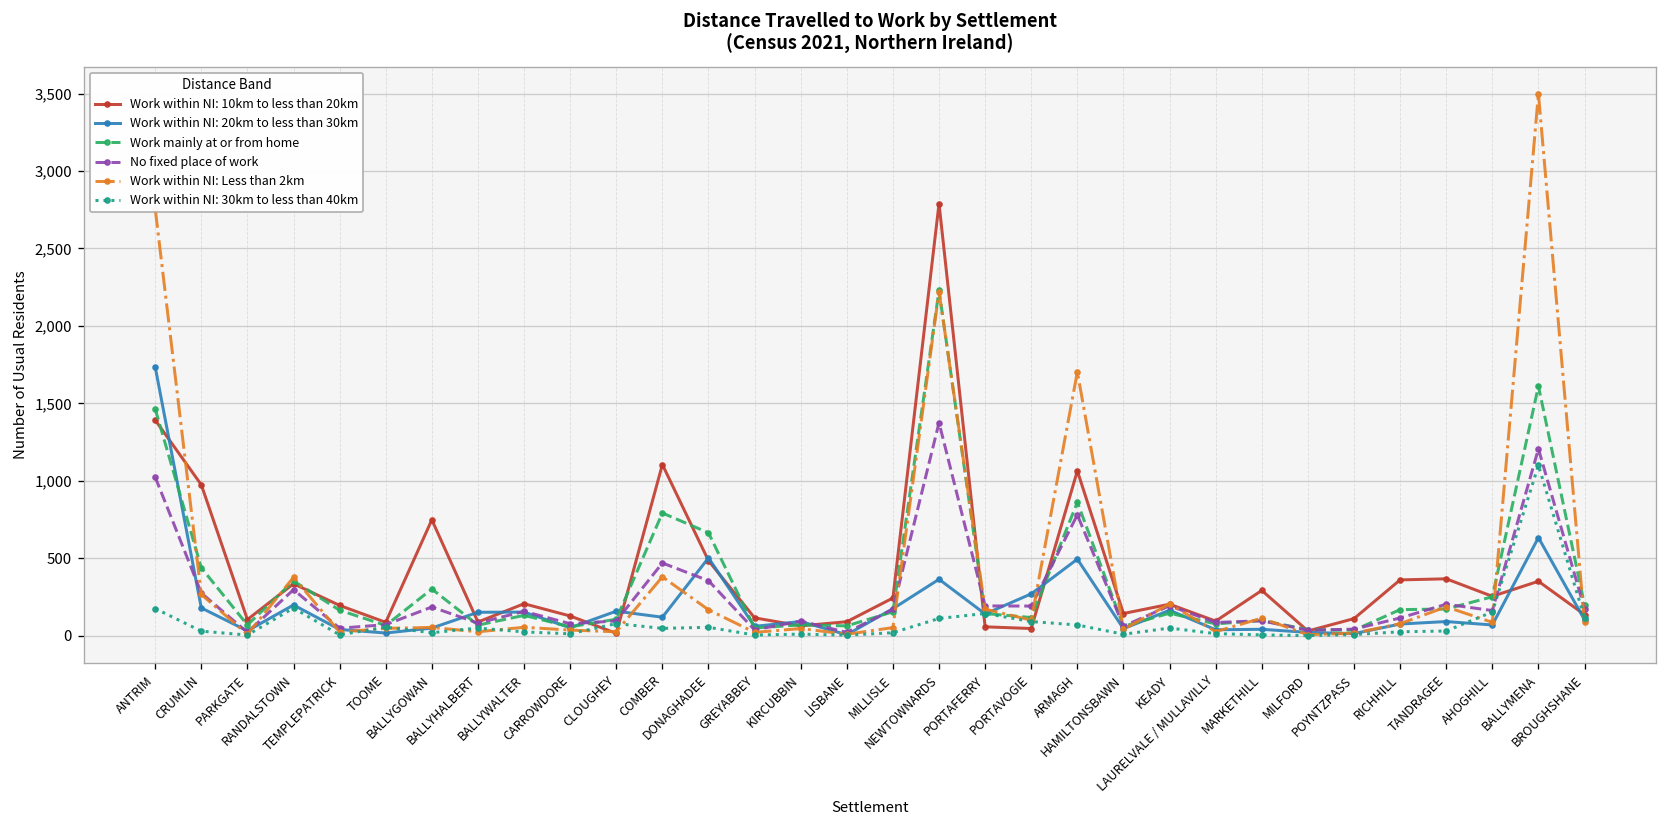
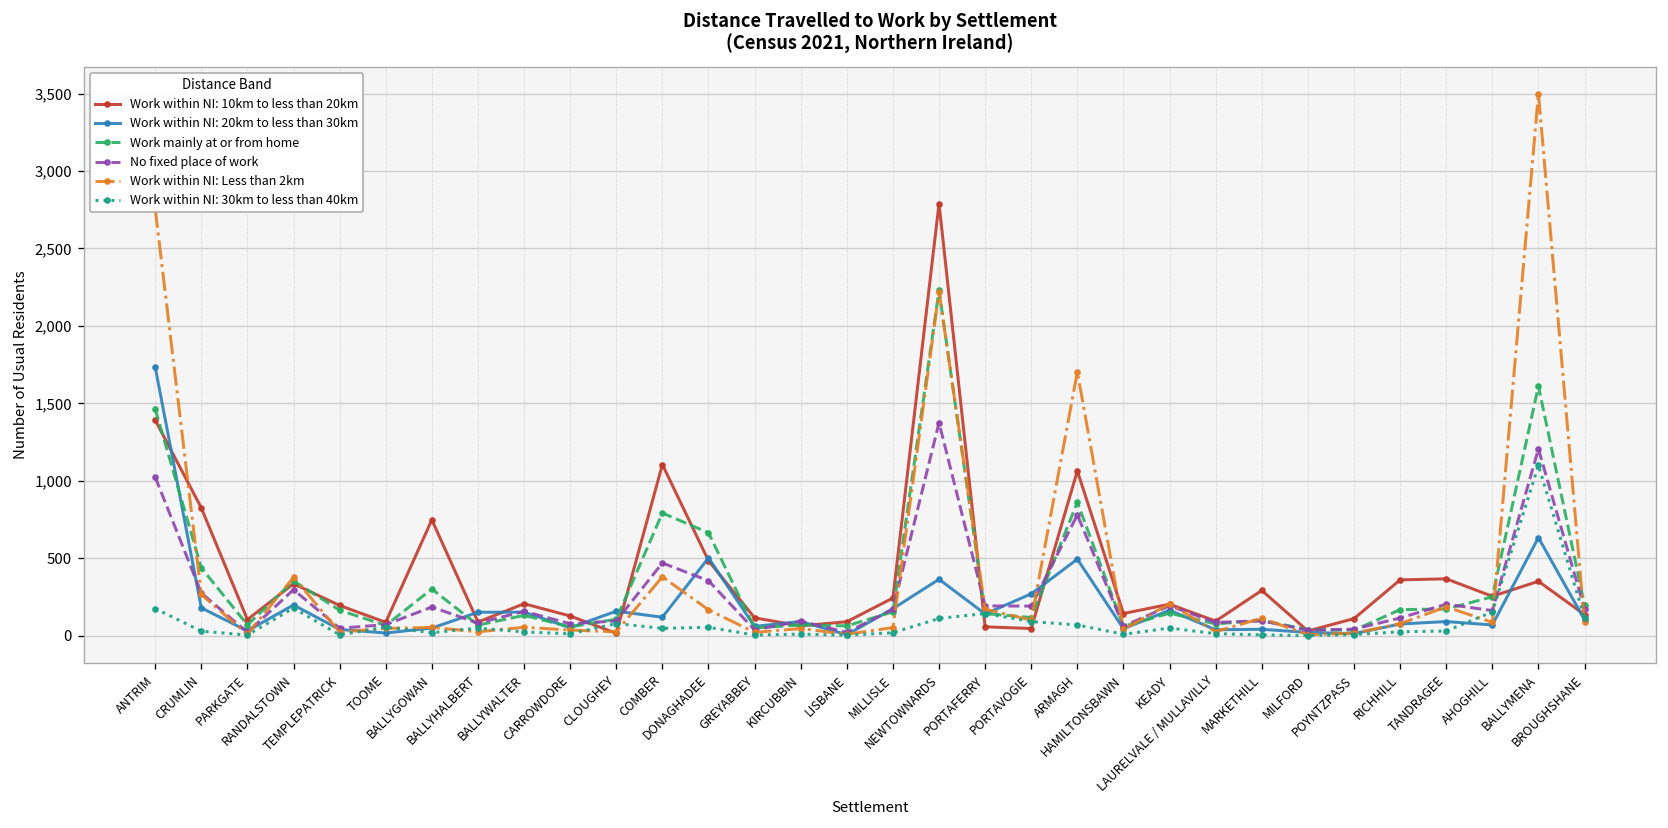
  {
    "Work within NI: 10km to less than 20km": {
      "ANTRIM": "1,390",
-     "CRUMLIN": "970",
+     "CRUMLIN": "830",
      "PARKGATE": "100",
      "TEMPLEPATRICK": "200",
      "BALLYGOWAN": "750",
      "BALLYWALTER": "210",
      "CARROWDORE": "130",
      "COMBER": "1,110",
      "GREYABBEY": "120",
      "LISBANE": "90",
      "MILLISLE": "240",
      "NEWTOWNARDS": "2,790",
      "PORTAFERRY": "60",
      "PORTAVOGIE": "50",
      "ARMAGH": "1,060",
      "HAMILTONSBAWN": "140",
      "MARKETHILL": "290",
      "POYNTZPASS": "110",
      "RICHHILL": "360",
      "TANDRAGEE": "370",
      "BALLYMENA": "350",
      "BROUGHSHANE": "140"
    },
    "Work within NI: 20km to less than 30km": {
      "ANTRIM": "1,740",
      "CRUMLIN": "180",
      "TOOME": "20",
      "BALLYHALBERT": "150",
      "CLOUGHEY": "160",
      "COMBER": "120",
      "NEWTOWNARDS": "360",
      "PORTAVOGIE": "270",
      "ARMAGH": "490",
      "MARKETHILL": "40",
      "TANDRAGEE": "90",
      "BALLYMENA": "630"
    },
    "No fixed place of work": {
      "ANTRIM": "1,020",
      "RANDALSTOWN": "300",
      "BALLYGOWAN": "190",
      "CARROWDORE": "80",
      "COMBER": "470",
      "DONAGHADEE": "360",
      "NEWTOWNARDS": "1,380",
      "PORTAFERRY": "190",
      "PORTAVOGIE": "190",
      "ARMAGH": "780",
      "RICHHILL": "110",
      "BALLYMENA": "1,210",
      "BROUGHSHANE": "170"
    },
    "Work within NI: Less than 2km": {
      "ANTRIM": "2,760",
      "RANDALSTOWN": "380",
      "BALLYHALBERT": "30",
      "BALLYWALTER": "50",
      "COMBER": "380",
      "DONAGHADEE": "170",
      "MILLISLE": "50",
      "PORTAFERRY": "170",
      "ARMAGH": "1,700",
      "BALLYMENA": "3,500"
    }
  }
